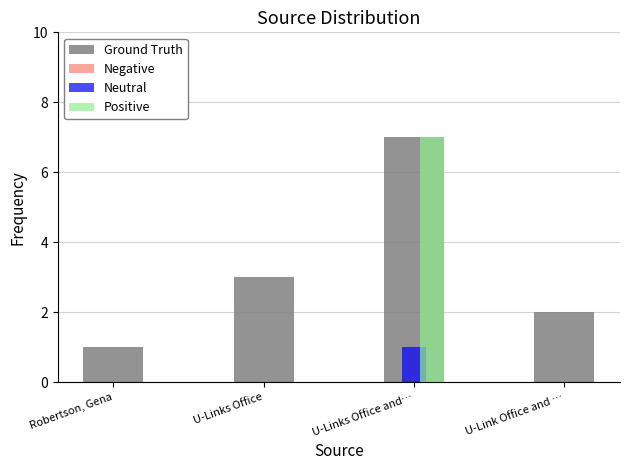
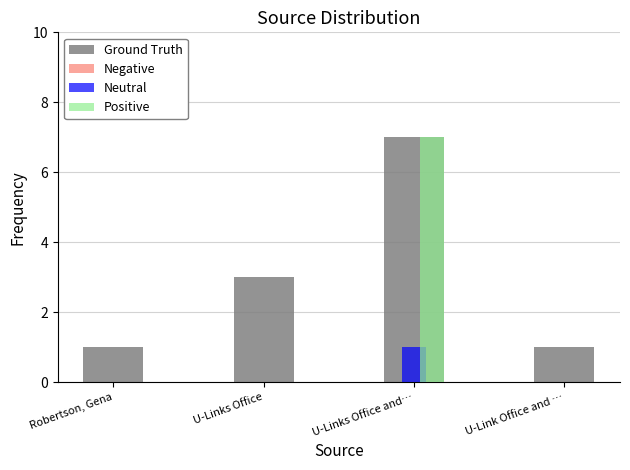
  {
    "Ground Truth": {
      "Robertson, Gena": 1,
      "U-Links Office": 3,
      "U-Links Office and…": 7,
-     "U-Link Office and …": 2
+     "U-Link Office and …": 1
    },
    "Negative": {
      "Robertson, Gena": 0,
      "U-Links Office": 0,
      "U-Links Office and…": 0,
      "U-Link Office and …": 0
    },
    "Neutral": {
      "Robertson, Gena": 0,
      "U-Links Office": 0,
      "U-Link Office and …": 0
    },
    "Positive": {
      "Robertson, Gena": 0,
      "U-Links Office": 0,
      "U-Links Office and…": 7,
      "U-Link Office and …": 0
    }
  }
